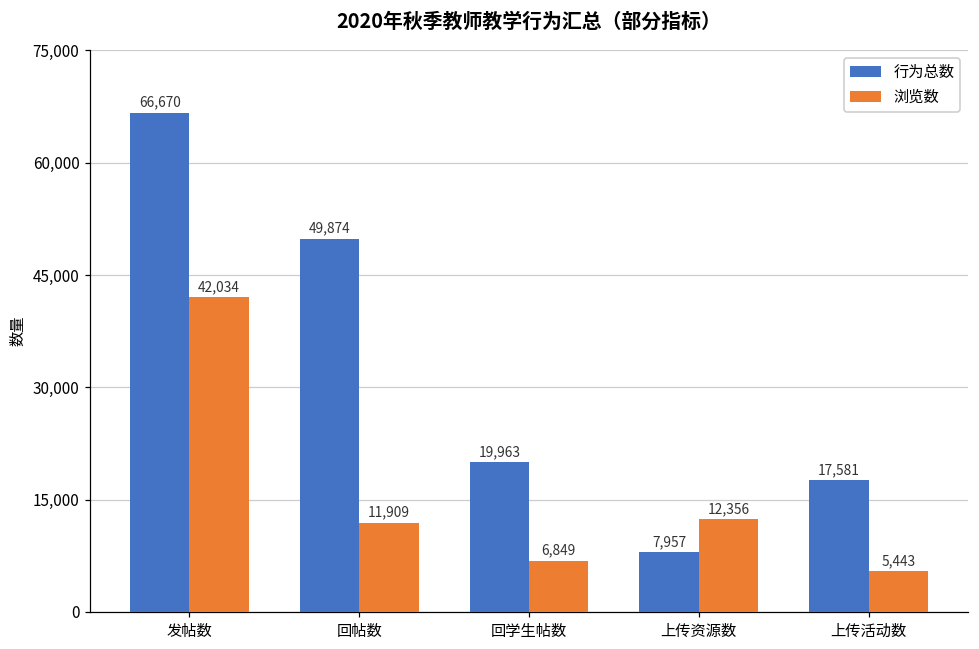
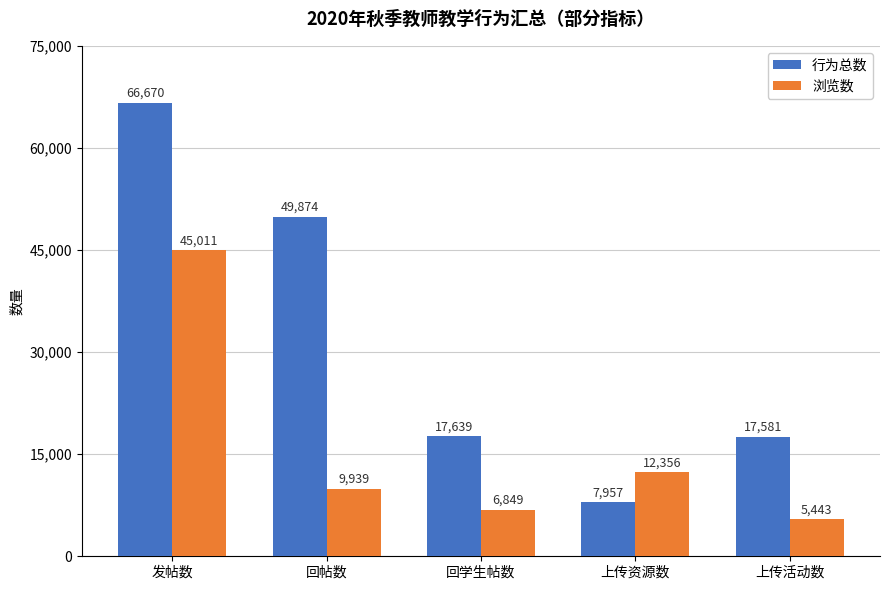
  {
    "行为总数": {
      "发帖数": "66,670",
      "回帖数": "49,874",
-     "回学生帖数": "19,963",
+     "回学生帖数": "17,639",
      "上传资源数": "7,957",
      "上传活动数": "17,581"
    },
    "浏览数": {
-     "发帖数": "42,034",
-     "回帖数": "11,909",
+     "发帖数": "45,011",
+     "回帖数": "9,939",
      "回学生帖数": "6,849",
      "上传资源数": "12,356",
      "上传活动数": "5,443"
    }
  }
